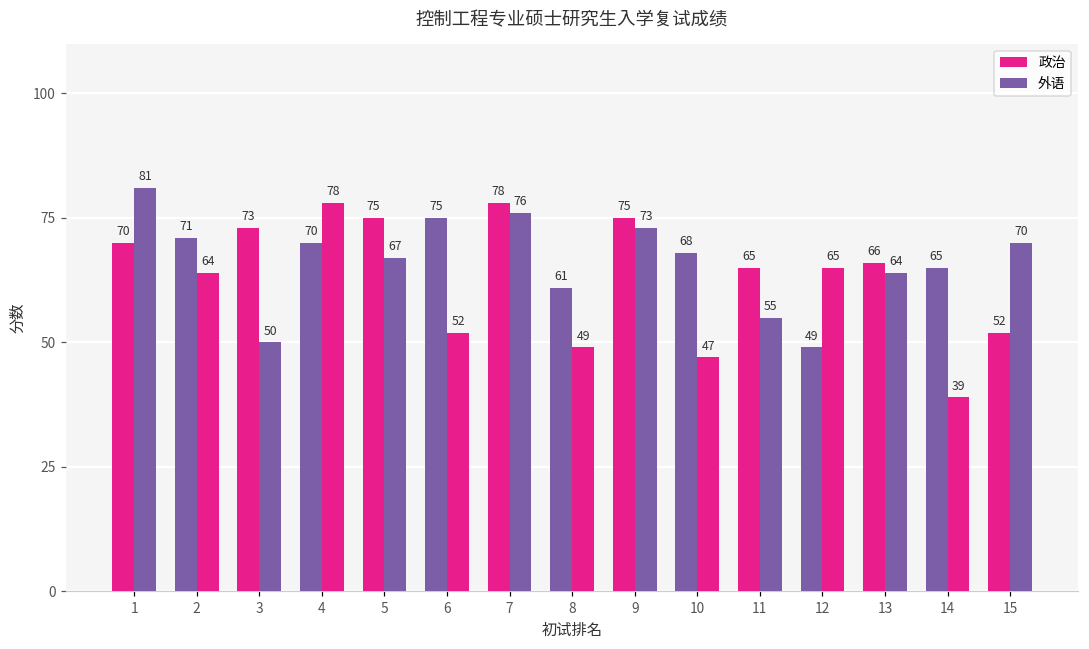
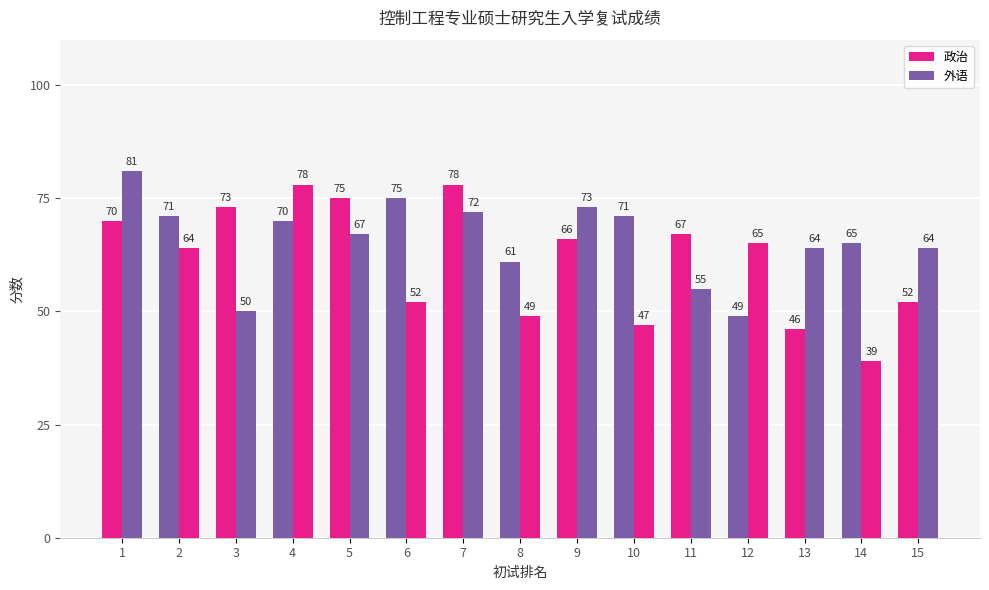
  {
    "政治": {
      "1": 70,
      "2": 71,
      "3": 73,
      "4": 70,
      "5": 75,
      "6": 75,
      "7": 78,
      "8": 61,
-     "9": 75,
-     "10": 68,
-     "11": 65,
+     "9": 66,
+     "10": 71,
+     "11": 67,
      "12": 49,
-     "13": 66,
+     "13": 46,
      "14": 65,
      "15": 52
    },
    "外语": {
      "1": 81,
      "2": 64,
      "3": 50,
      "4": 78,
      "5": 67,
      "6": 52,
-     "7": 76,
+     "7": 72,
      "8": 49,
      "9": 73,
      "10": 47,
      "11": 55,
      "12": 65,
      "13": 64,
      "14": 39,
-     "15": 70
+     "15": 64
    }
  }
